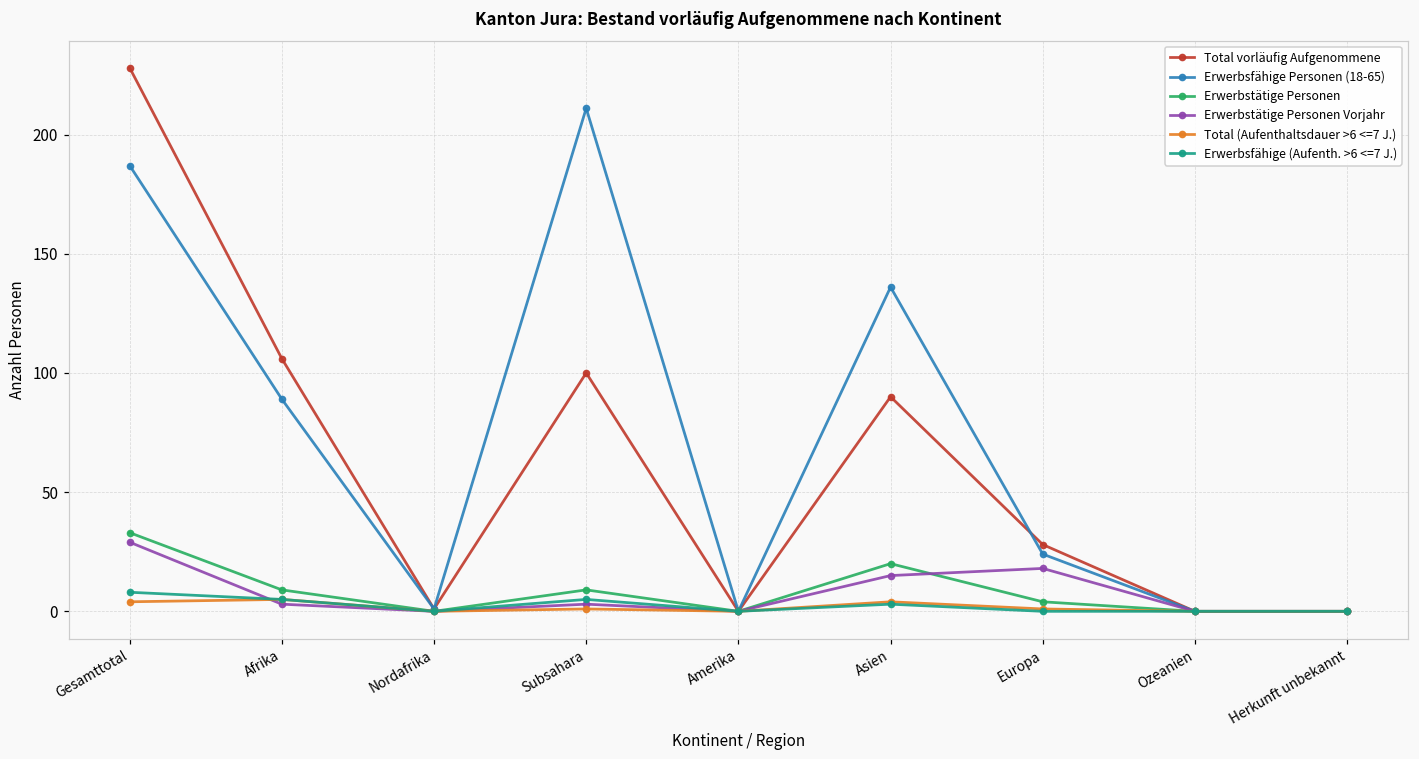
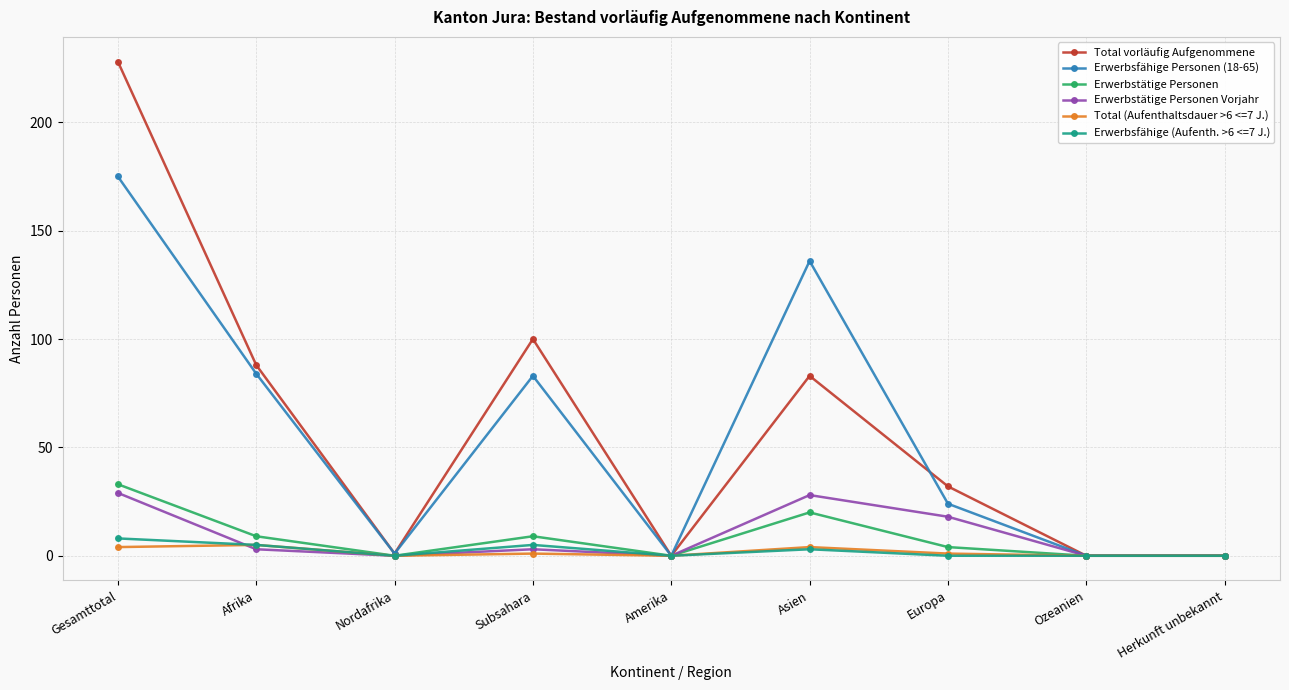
  {
    "Total vorläufig Aufgenommene": {
      "Gesamttotal": 228,
-     "Afrika": 106,
+     "Afrika": 88,
      "Subsahara": 100,
-     "Asien": 90,
-     "Europa": 28
+     "Asien": 83,
+     "Europa": 32
    },
    "Erwerbsfähige Personen (18-65)": {
-     "Gesamttotal": 187,
-     "Afrika": 89,
-     "Subsahara": 211,
+     "Gesamttotal": 175,
+     "Afrika": 84,
+     "Subsahara": 83,
      "Asien": 136,
      "Europa": 24
    },
    "Erwerbstätige Personen Vorjahr": {
      "Gesamttotal": 29,
      "Afrika": 3,
      "Subsahara": 3,
-     "Asien": 15,
+     "Asien": 28,
      "Europa": 18
    },
    "Total (Aufenthaltsdauer >6 <=7 J.)": {
      "Gesamttotal": 4,
      "Subsahara": 1
    }
  }
